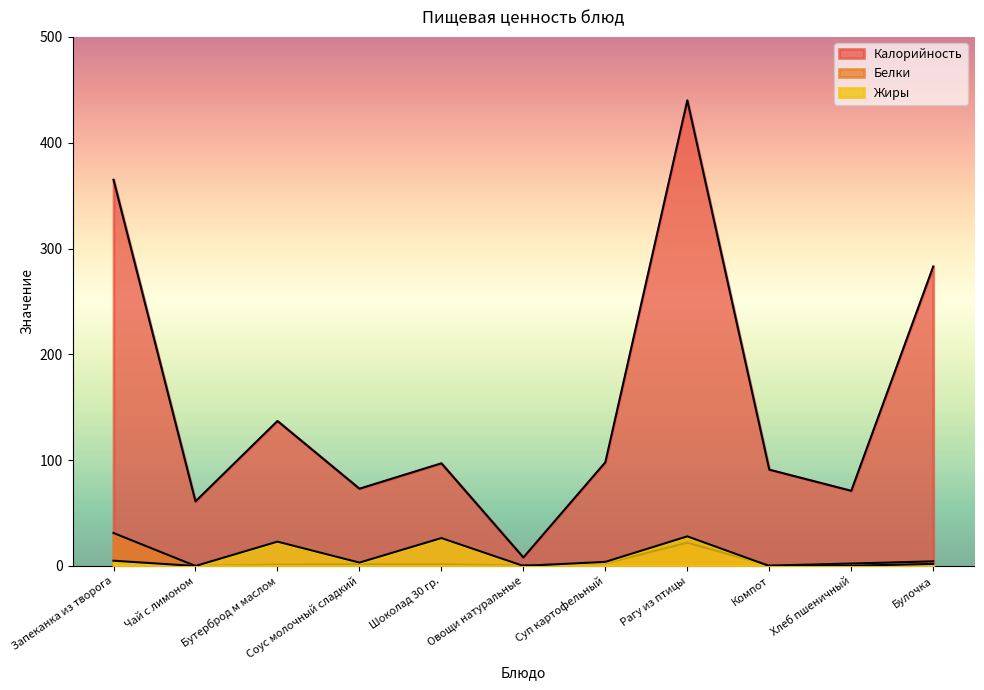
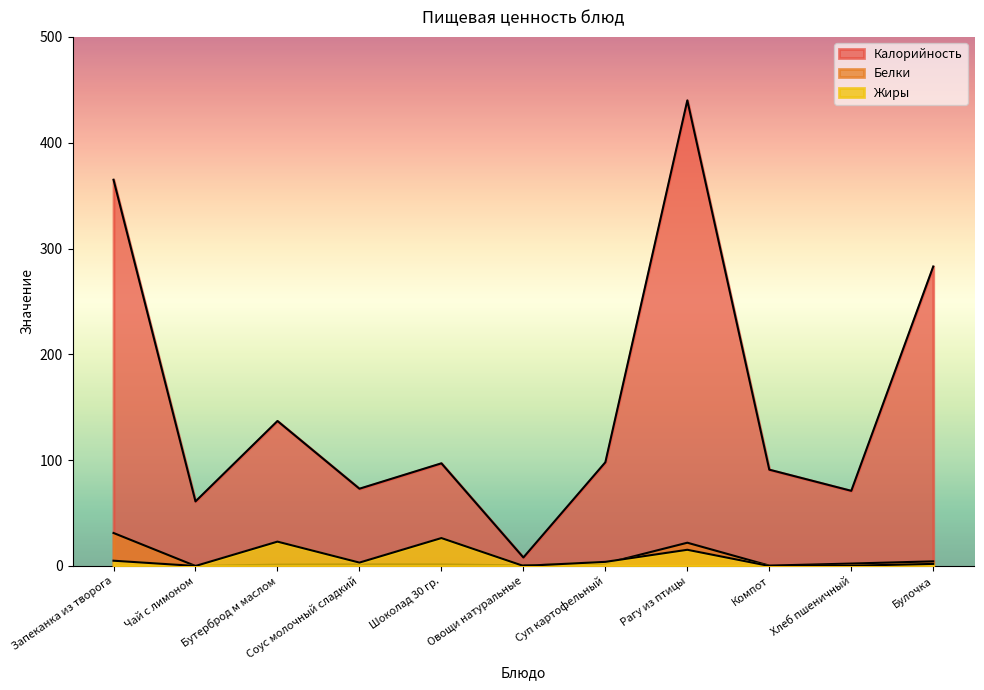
  {
    "Жиры": {
      "Запеканка из творога": 5,
      "Бутерброд м маслом": 23,
      "Шоколад 30 гр.": 26,
-     "Рагу из птицы": 28,
+     "Рагу из птицы": 15,
      "Булочка": 2
    }
  }
